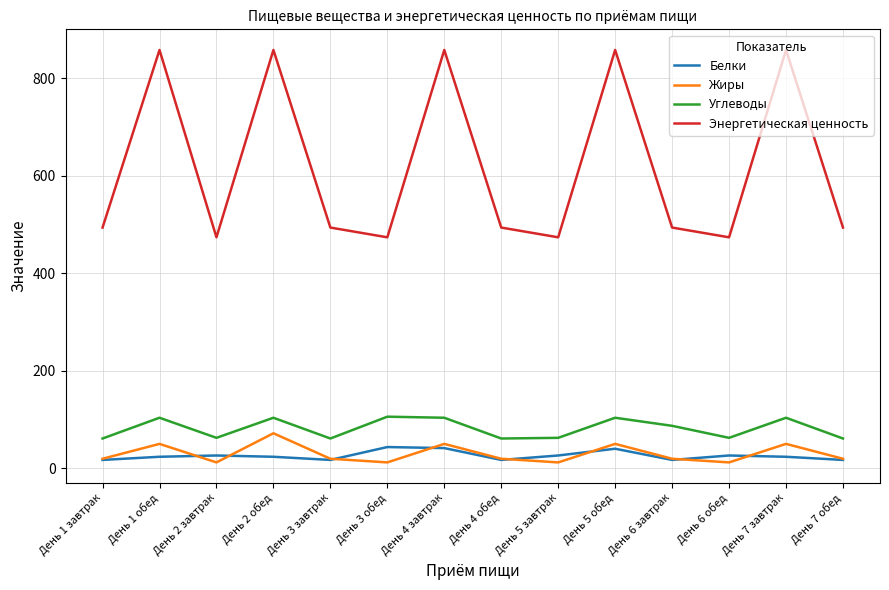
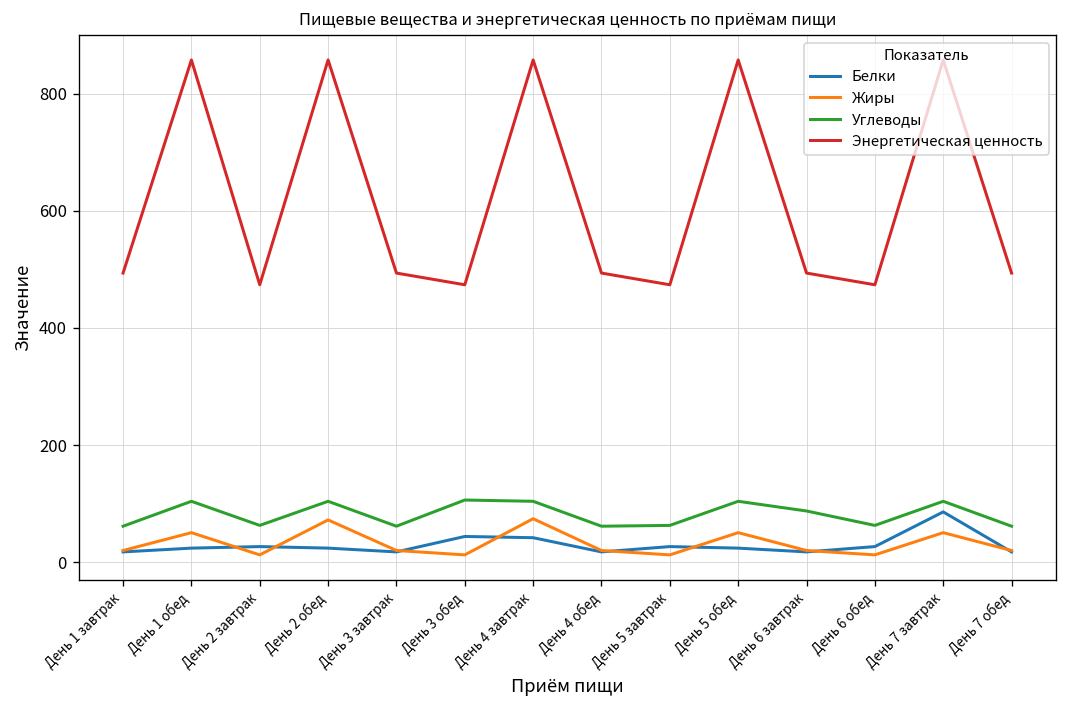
  {
    "Белки": {
      "День 1 обед": 20,
      "День 2 завтрак": 30,
      "День 2 обед": 20,
      "День 3 обед": 40,
      "День 4 завтрак": 40,
      "День 5 завтрак": 30,
-     "День 5 обед": 40,
+     "День 5 обед": 20,
      "День 6 обед": 30,
-     "День 7 завтрак": 20
+     "День 7 завтрак": 90
    },
    "Жиры": {
      "День 1 обед": 50,
      "День 2 завтрак": 10,
      "День 2 обед": 70,
      "День 3 обед": 10,
-     "День 4 завтрак": 50,
+     "День 4 завтрак": 70,
      "День 5 завтрак": 10,
      "День 5 обед": 50,
      "День 6 обед": 10,
      "День 7 завтрак": 50
    },
    "Углеводы": {
      "День 1 завтрак": 60,
      "День 1 обед": 100,
      "День 2 завтрак": 60,
      "День 2 обед": 100,
      "День 3 завтрак": 60,
      "День 3 обед": 110,
      "День 4 завтрак": 100,
      "День 4 обед": 60,
      "День 5 завтрак": 60,
      "День 5 обед": 100,
      "День 6 завтрак": 90,
      "День 6 обед": 60,
      "День 7 завтрак": 100,
      "День 7 обед": 60
    },
    "Энергетическая ценность": {
      "День 1 завтрак": 490,
      "День 1 обед": 860,
      "День 2 завтрак": 470,
      "День 2 обед": 860,
      "День 3 завтрак": 490,
      "День 3 обед": 470,
      "День 4 завтрак": 860,
      "День 4 обед": 490,
      "День 5 завтрак": 470,
      "День 5 обед": 860,
      "День 6 завтрак": 490,
      "День 6 обед": 470,
      "День 7 обед": 490
    }
  }
